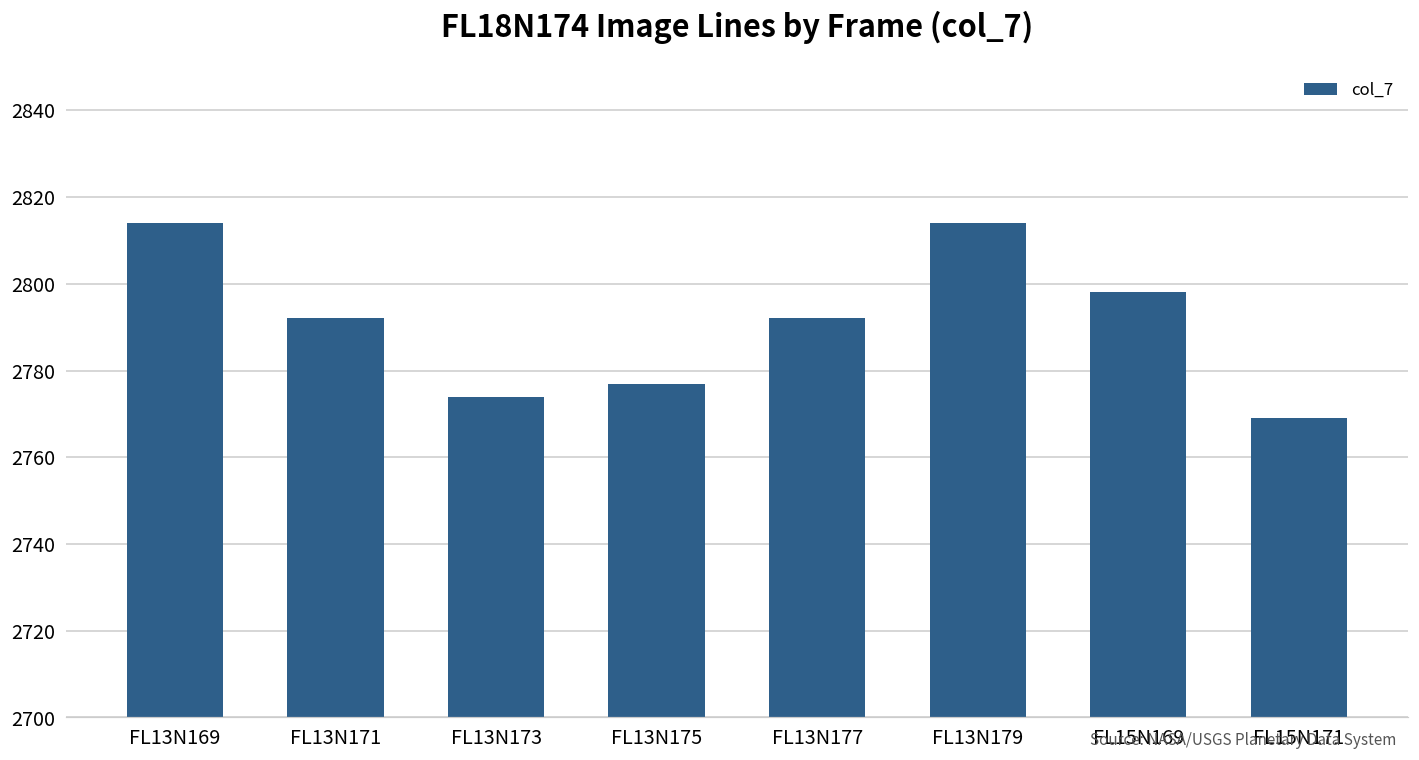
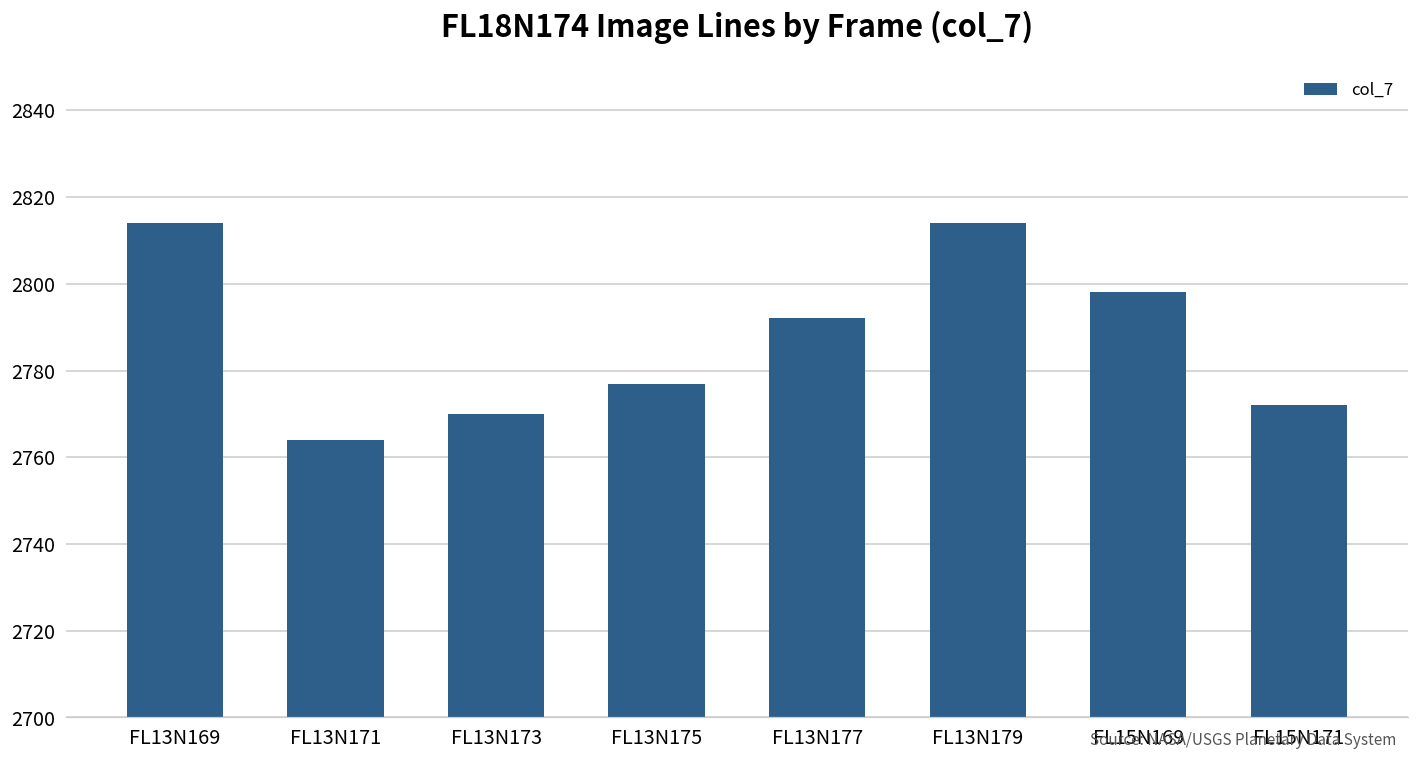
  {
    "FL13N169": 2814,
-   "FL13N171": 2792,
-   "FL13N173": 2774,
+   "FL13N171": 2764,
+   "FL13N173": 2770,
    "FL13N175": 2777,
    "FL13N177": 2792,
    "FL13N179": 2814,
    "FL15N169": 2798,
-   "FL15N171": 2769
+   "FL15N171": 2772
  }
